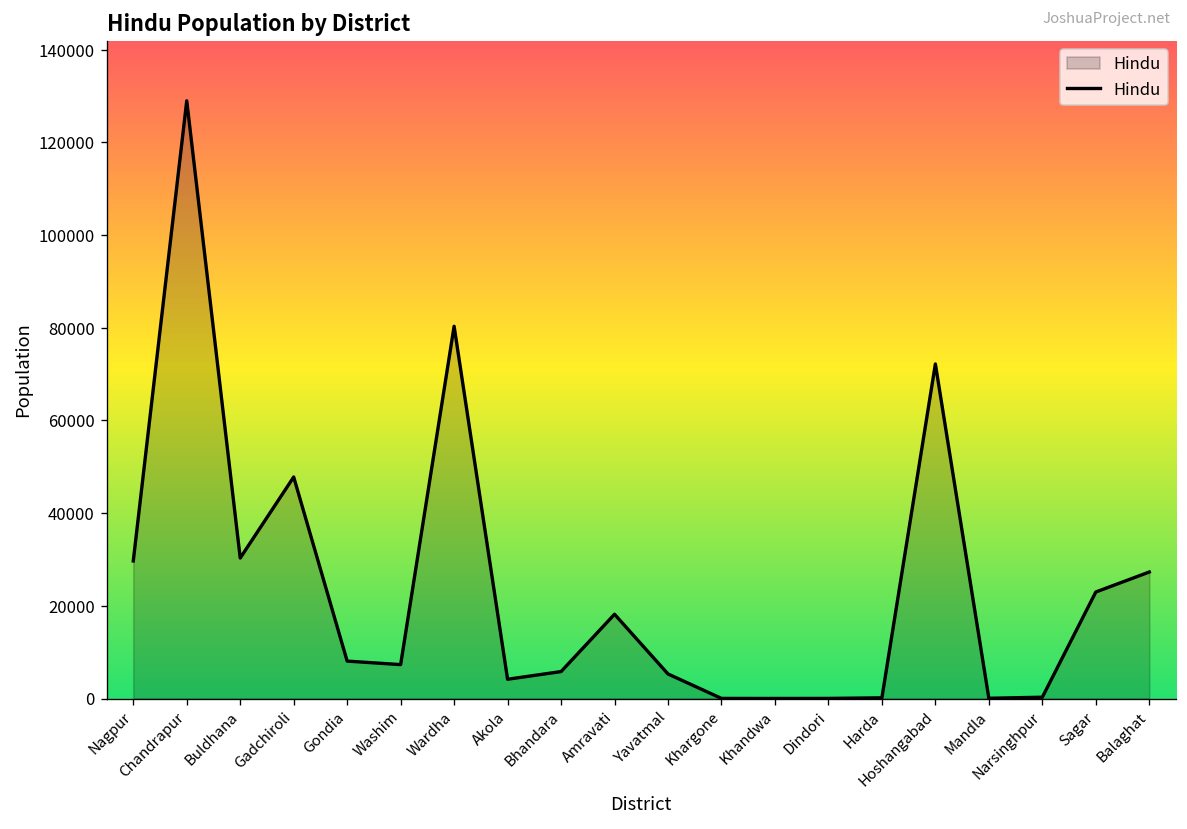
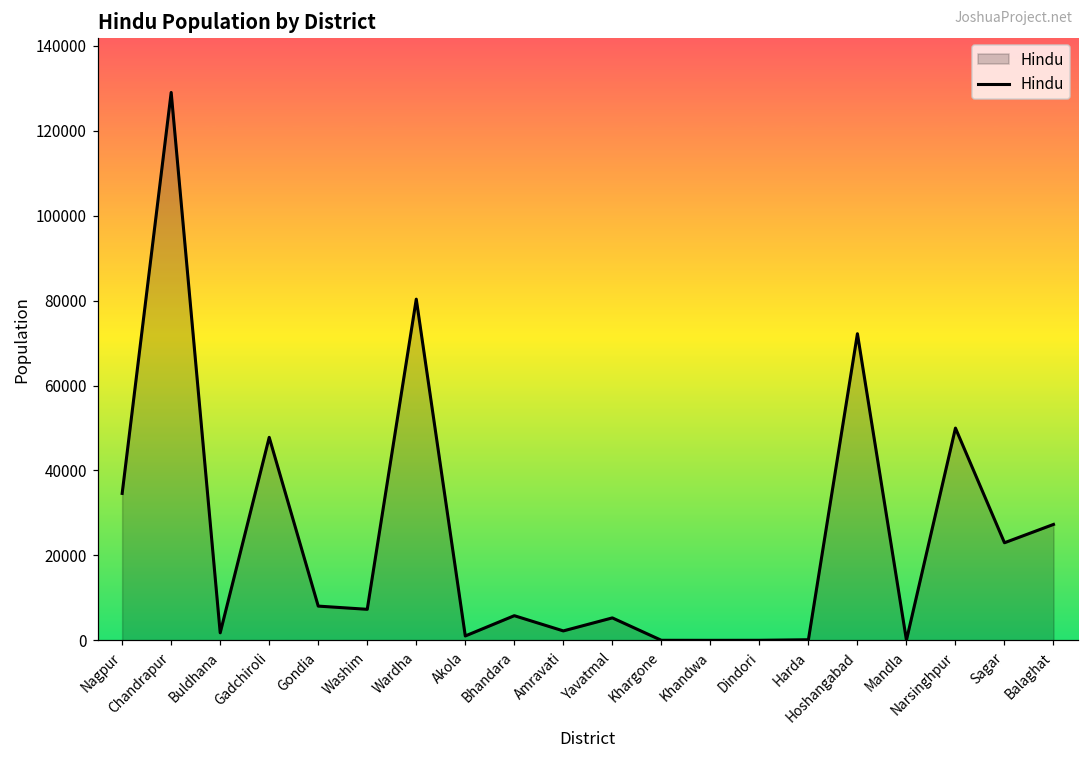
  {
-   "Nagpur": 30000,
+   "Nagpur": 35000,
    "Chandrapur": 129000,
-   "Buldhana": 30000,
+   "Buldhana": 2000,
    "Gadchiroli": 48000,
    "Gondia": 8000,
    "Washim": 7000,
    "Wardha": 80000,
-   "Akola": 4000,
+   "Akola": 1000,
    "Bhandara": 6000,
-   "Amravati": 18000,
+   "Amravati": 2000,
    "Yavatmal": 5000,
    "Khargone": 0,
    "Khandwa": 0,
    "Dindori": 0,
    "Harda": 0,
    "Hoshangabad": 72000,
    "Mandla": 0,
-   "Narsinghpur": 0,
+   "Narsinghpur": 50000,
    "Sagar": 23000,
    "Balaghat": 27000
  }
